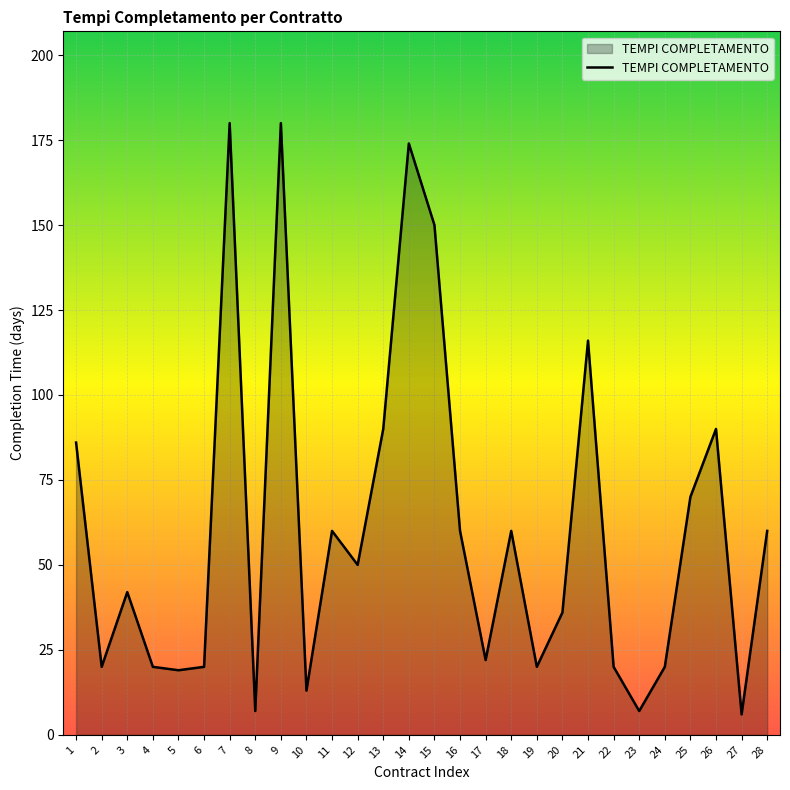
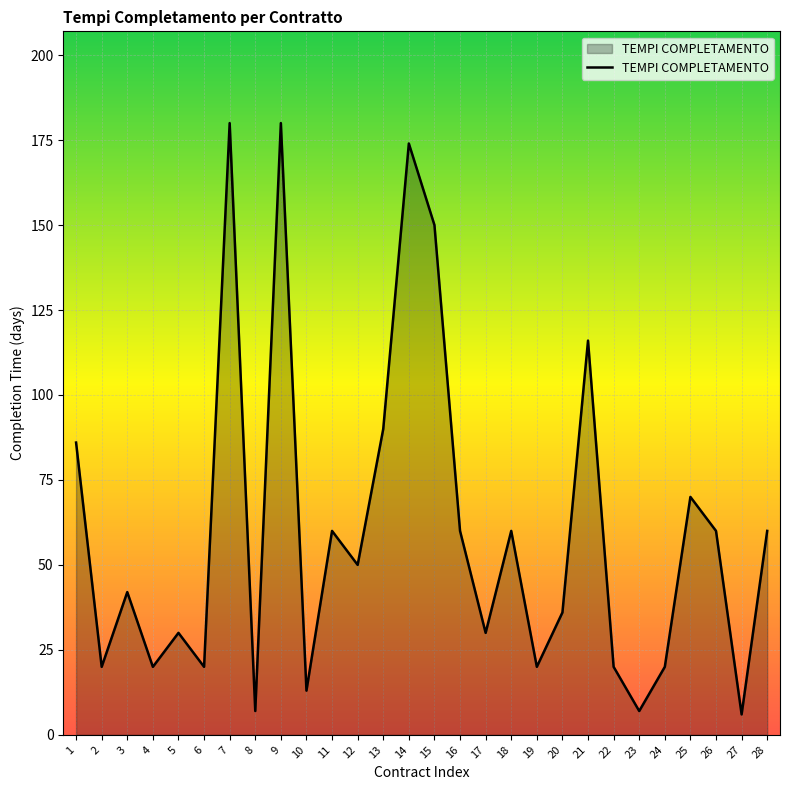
  {
    "1": 86,
    "2": 20,
    "3": 42,
    "4": 20,
-   "5": 19,
+   "5": 30,
    "6": 20,
    "7": 180,
    "8": 7,
    "9": 180,
    "10": 13,
    "11": 60,
    "12": 50,
    "13": 90,
    "14": 174,
    "15": 150,
    "16": 60,
-   "17": 22,
+   "17": 30,
    "18": 60,
    "19": 20,
    "20": 36,
    "21": 116,
    "22": 20,
    "23": 7,
    "24": 20,
    "25": 70,
-   "26": 90,
+   "26": 60,
    "27": 6,
    "28": 60
  }
